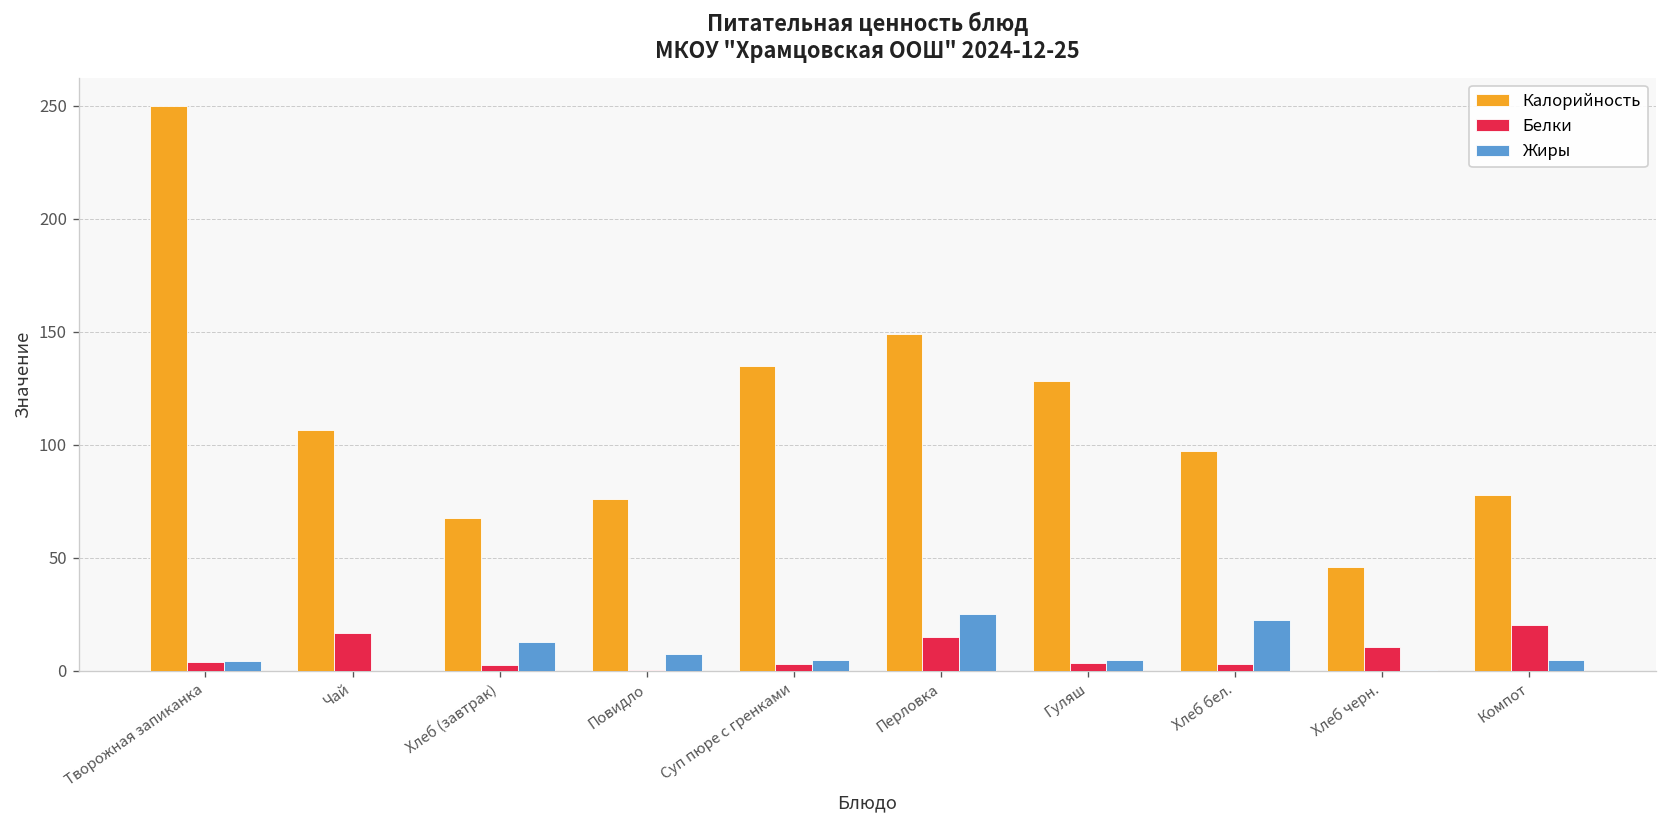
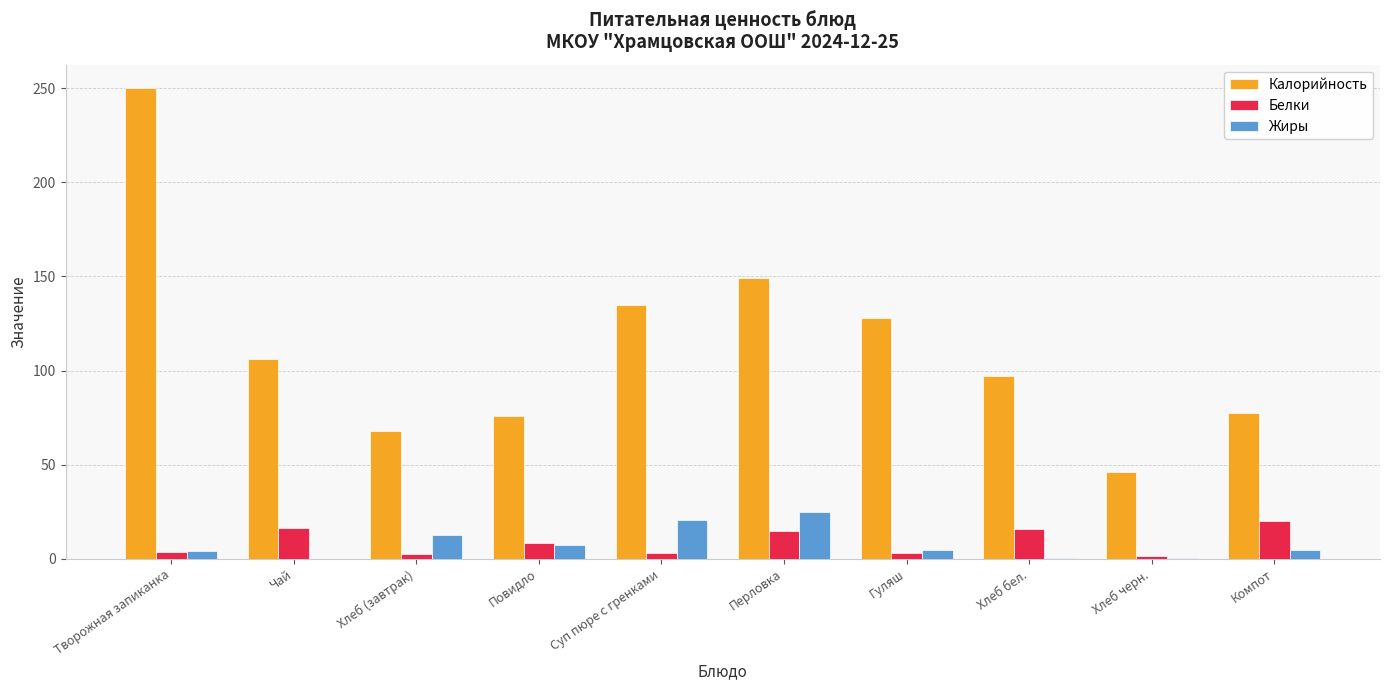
  {
    "Калорийность": {
      "Творожная запиканка": 250,
      "Чай": 106,
      "Хлеб (завтрак)": 68,
      "Повидло": 76,
      "Суп пюре с гренками": 135,
      "Перловка": 149,
      "Гуляш": 128,
      "Хлеб бел.": 97,
      "Хлеб черн.": 46,
      "Компот": 78
    },
    "Белки": {
      "Творожная запиканка": 4,
      "Чай": 16,
      "Хлеб (завтрак)": 3,
-     "Повидло": 0,
+     "Повидло": 8,
      "Суп пюре с гренками": 3,
      "Перловка": 15,
      "Гуляш": 3,
-     "Хлеб бел.": 3,
-     "Хлеб черн.": 10,
+     "Хлеб бел.": 16,
+     "Хлеб черн.": 2,
      "Компот": 20
    },
    "Жиры": {
      "Творожная запиканка": 4,
      "Чай": 0,
      "Хлеб (завтрак)": 13,
      "Повидло": 7,
-     "Суп пюре с гренками": 5,
+     "Суп пюре с гренками": 21,
      "Перловка": 25,
      "Гуляш": 5,
-     "Хлеб бел.": 23,
+     "Хлеб бел.": 0,
      "Компот": 5
    }
  }
